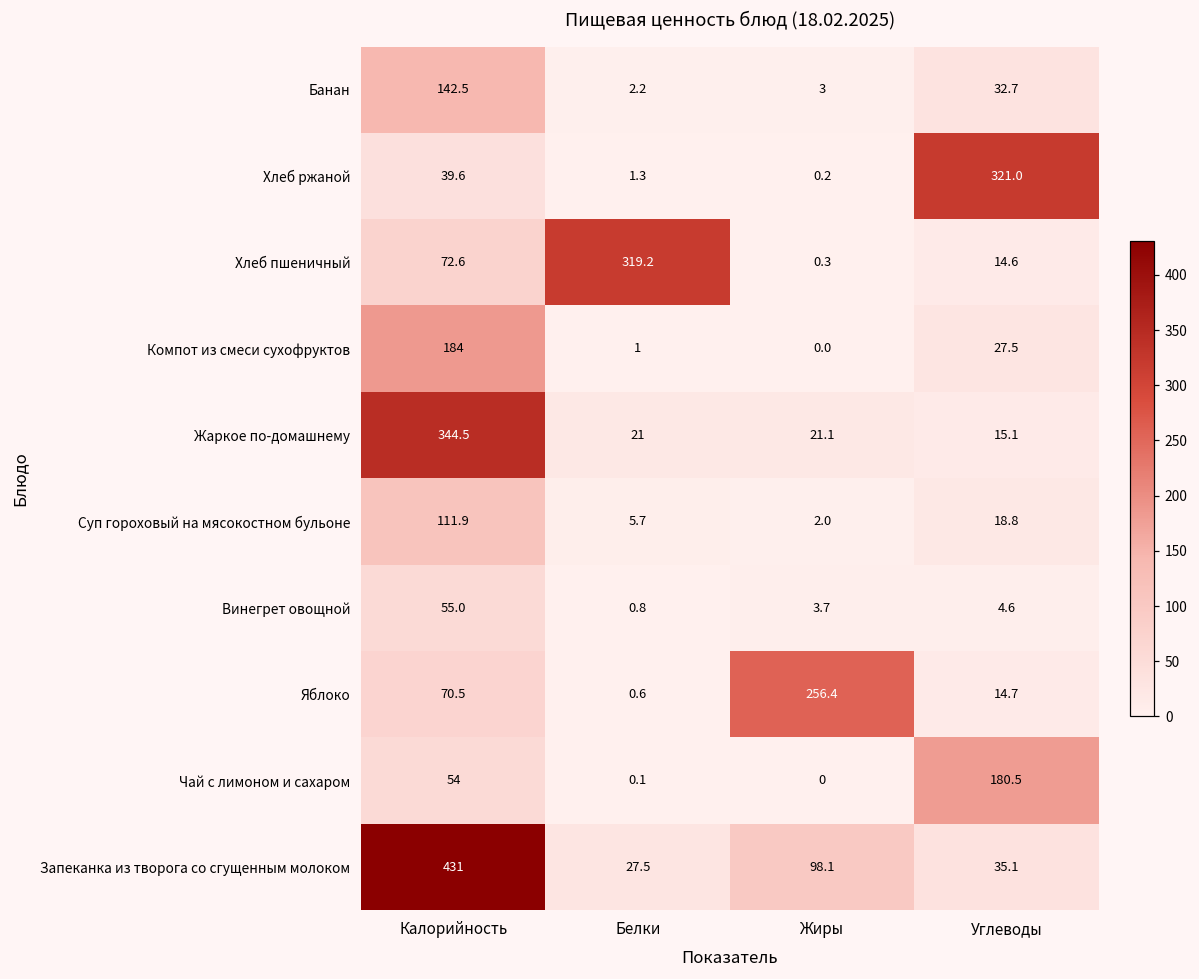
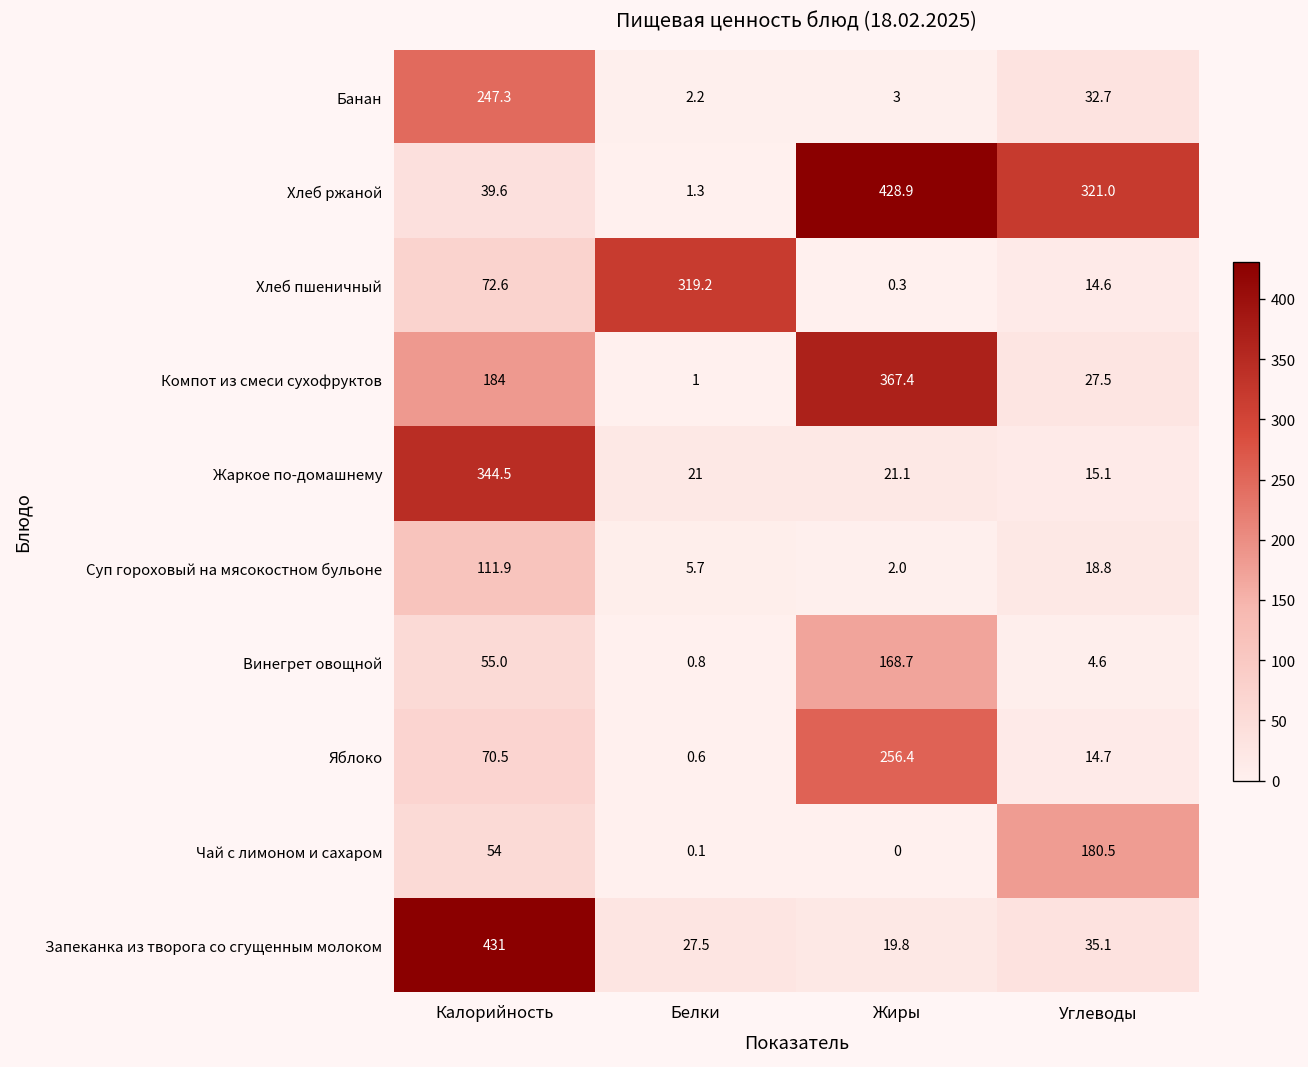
  {
    "Банан": {
-     "Калорийность": 142.5,
+     "Калорийность": 247.3,
      "Белки": 2.2,
      "Жиры": 3,
      "Углеводы": 32.7
    },
    "Хлеб ржаной": {
      "Калорийность": 39.6,
      "Белки": 1.3,
-     "Жиры": 0.2,
+     "Жиры": 428.9,
      "Углеводы": 321.0
    },
    "Хлеб пшеничный": {
      "Калорийность": 72.6,
      "Белки": 319.2,
      "Жиры": 0.3,
      "Углеводы": 14.6
    },
    "Компот из смеси сухофруктов": {
      "Калорийность": 184,
      "Белки": 1,
-     "Жиры": 0.0,
+     "Жиры": 367.4,
      "Углеводы": 27.5
    },
    "Жаркое по-домашнему": {
      "Калорийность": 344.5,
      "Белки": 21,
      "Жиры": 21.1,
      "Углеводы": 15.1
    },
    "Суп гороховый на мясокостном бульоне": {
      "Калорийность": 111.9,
      "Белки": 5.7,
      "Жиры": 2.0,
      "Углеводы": 18.8
    },
    "Винегрет овощной": {
      "Калорийность": 55.0,
      "Белки": 0.8,
-     "Жиры": 3.7,
+     "Жиры": 168.7,
      "Углеводы": 4.6
    },
    "Яблоко": {
      "Калорийность": 70.5,
      "Белки": 0.6,
      "Жиры": 256.4,
      "Углеводы": 14.7
    },
    "Чай с лимоном и сахаром": {
      "Калорийность": 54,
      "Белки": 0.1,
      "Жиры": 0,
      "Углеводы": 180.5
    },
    "Запеканка из творога со сгущенным молоком": {
      "Калорийность": 431,
      "Белки": 27.5,
-     "Жиры": 98.1,
+     "Жиры": 19.8,
      "Углеводы": 35.1
    }
  }
